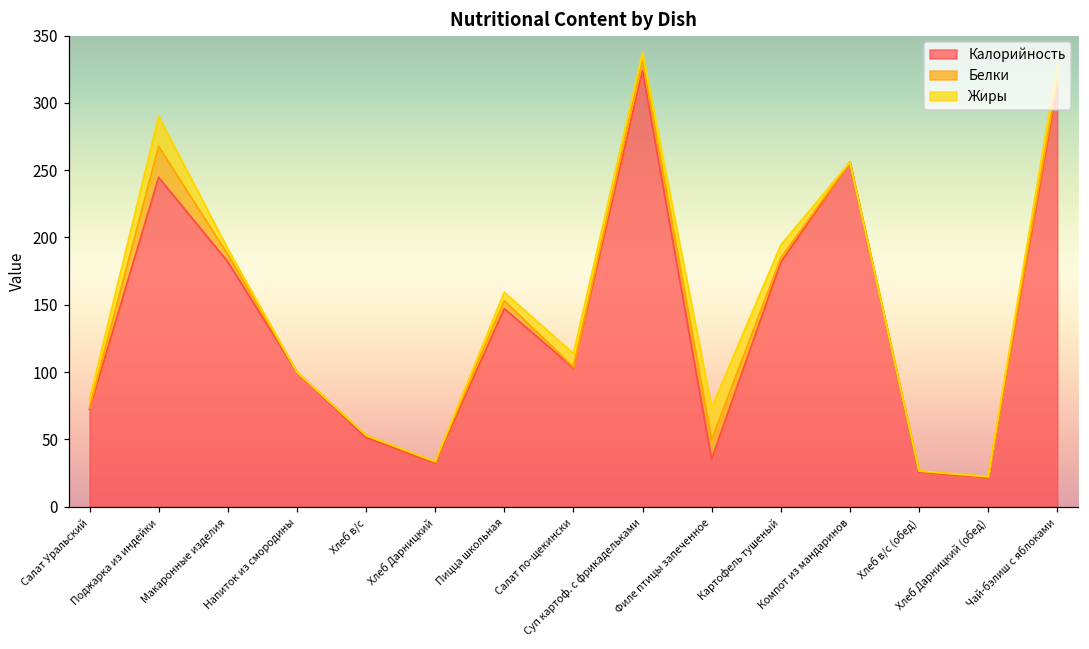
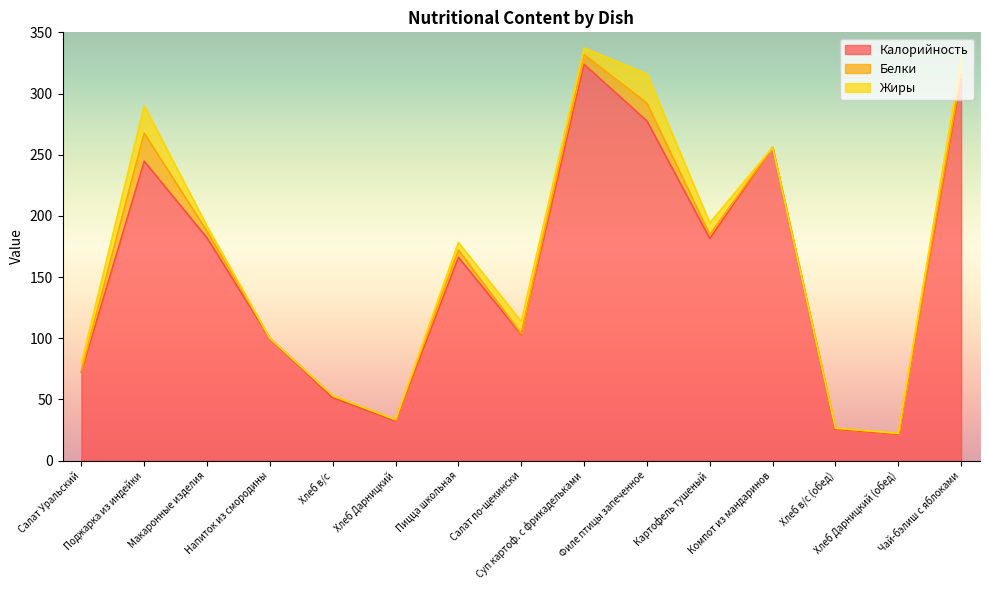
  {
    "Калорийность": {
      "Поджарка из индейки": 245,
      "Макаронные изделия": 182,
-     "Пицца школьная": 147,
+     "Пицца школьная": 166,
      "Суп картоф. с фрикадельками": 324,
-     "Филе птицы запеченное": 35,
+     "Филе птицы запеченное": 278,
      "Картофель тушеный": 182
    }
  }
